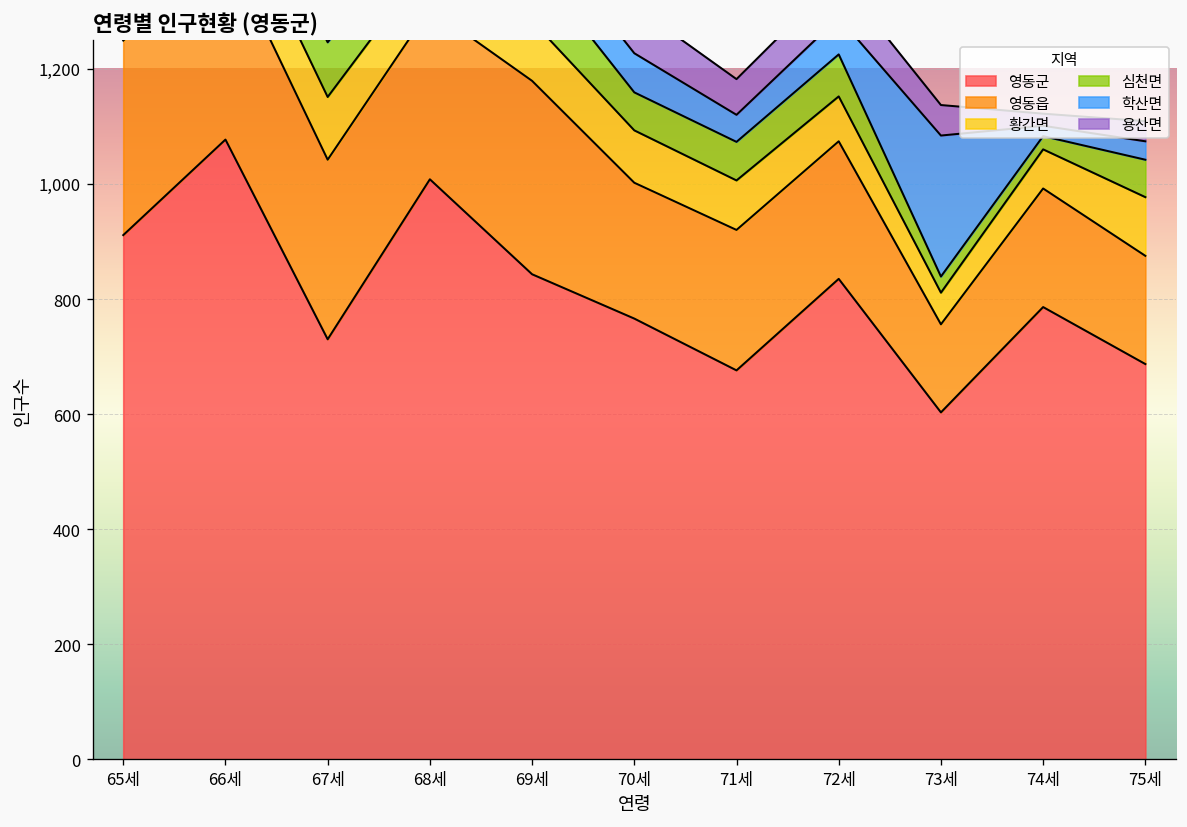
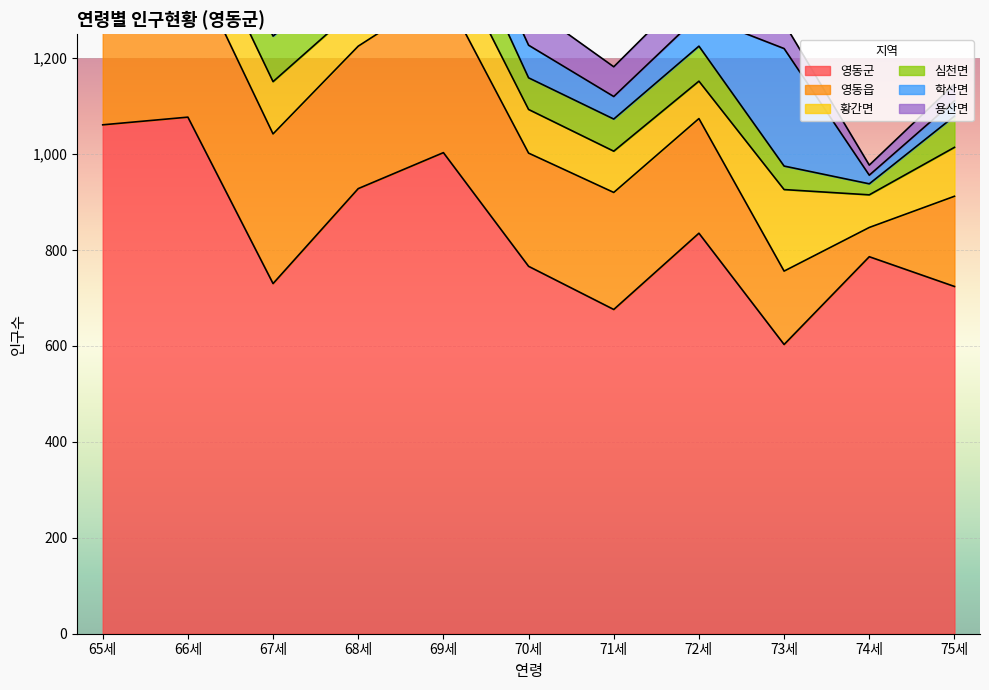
  {
    "영동군": {
-     "65세": "910",
+     "65세": "1,060",
      "66세": "1,080",
      "67세": "730",
-     "68세": "1,010",
-     "69세": "840",
+     "68세": "930",
+     "69세": "1,000",
      "70세": "770",
      "71세": "680",
      "72세": "840",
      "73세": "600",
      "74세": "790",
-     "75세": "690"
+     "75세": "720"
    },
    "영동읍": {
      "67세": "310",
      "70세": "240",
      "71세": "240",
      "72세": "240",
      "73세": "150",
-     "74세": "210",
+     "74세": "60",
      "75세": "190"
    },
    "황간면": {
      "67세": "110",
      "70세": "90",
      "71세": "90",
      "72세": "80",
-     "73세": "60",
+     "73세": "170",
      "74세": "70",
      "75세": "100"
    },
    "심천면": {
      "67세": "100",
      "70세": "70",
      "71세": "70",
      "72세": "70",
-     "73세": "30"
+     "73세": "50"
    },
    "학산면": {
      "70세": "70",
      "71세": "50",
      "73세": "250"
    },
    "용산면": {
      "71세": "60"
    }
  }
